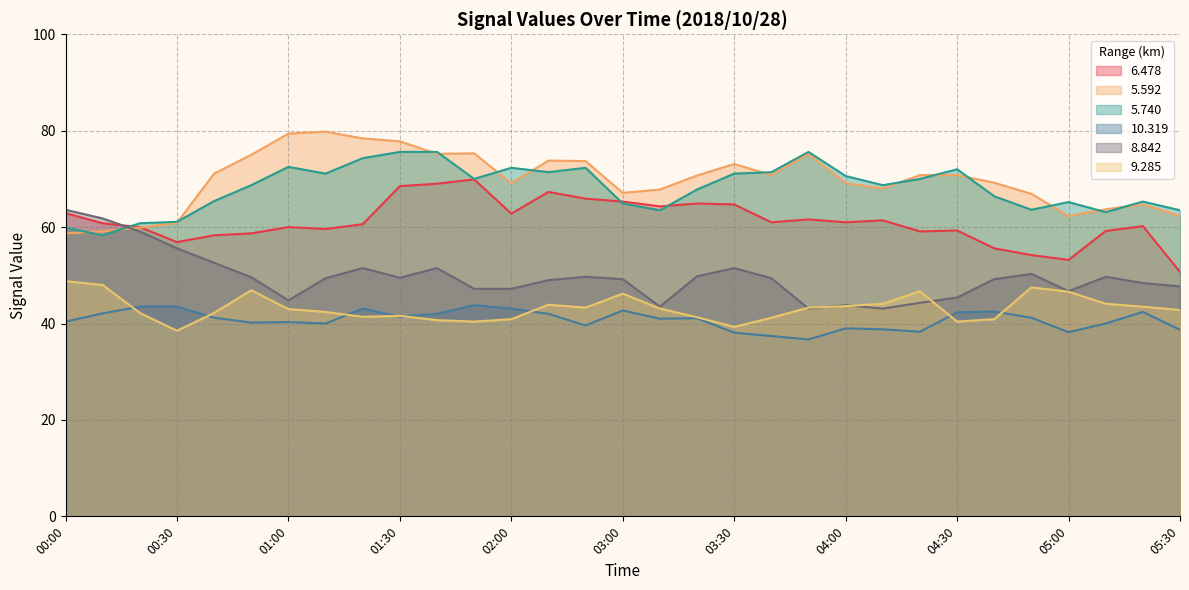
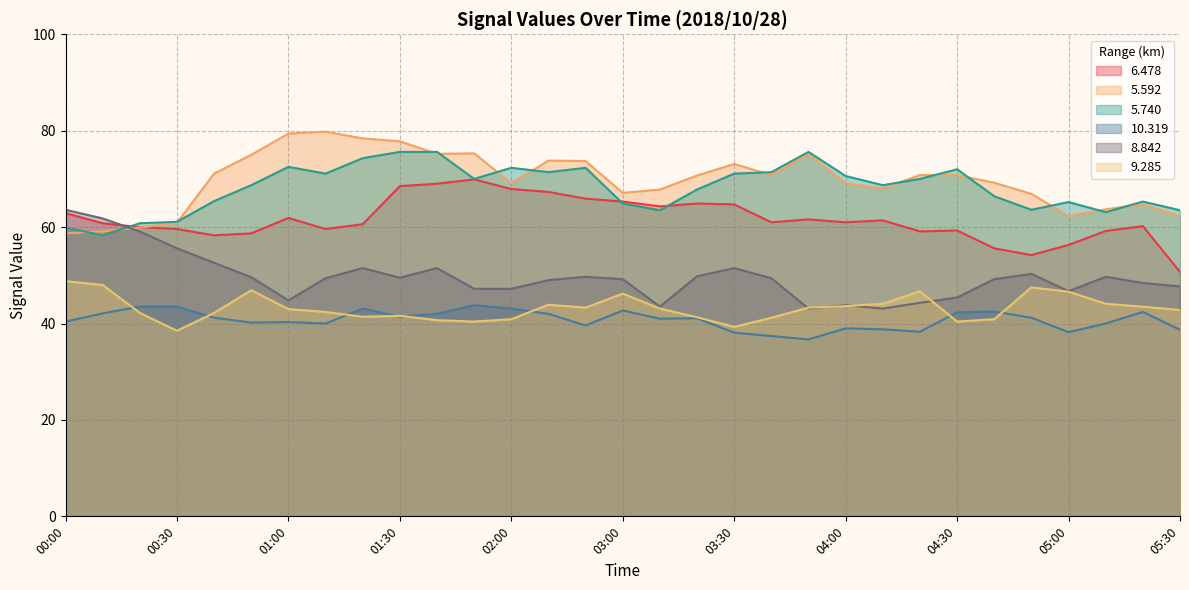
  {
    "6.478": {
      "00:00": 63,
-     "00:30": 57,
-     "01:00": 60,
+     "00:30": 60,
+     "01:00": 62,
      "01:30": 69,
-     "02:00": 63,
+     "02:00": 68,
      "03:30": 65,
      "04:00": 61,
      "04:30": 59,
-     "05:00": 53,
+     "05:00": 56,
      "05:30": 51
    }
  }
